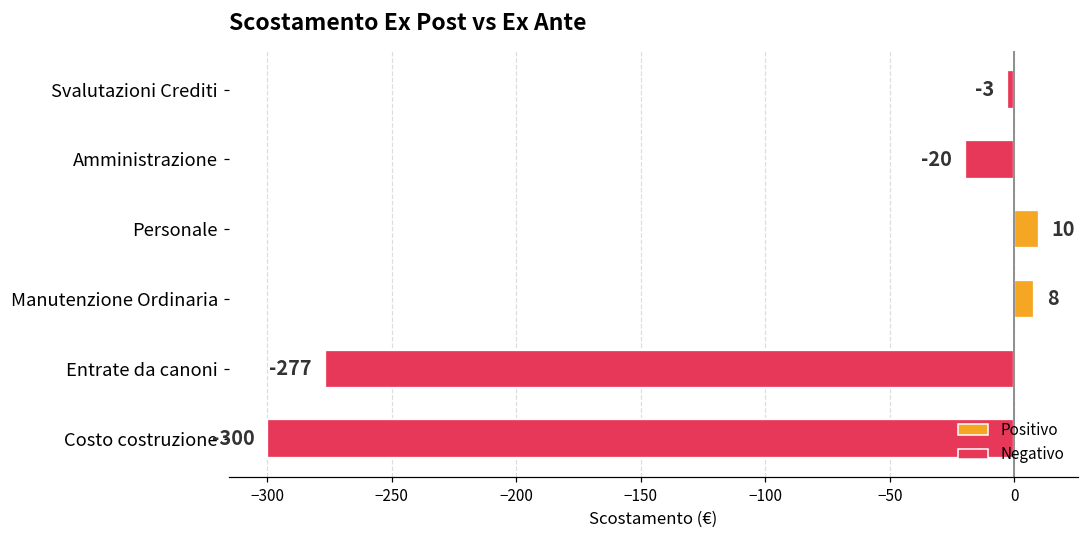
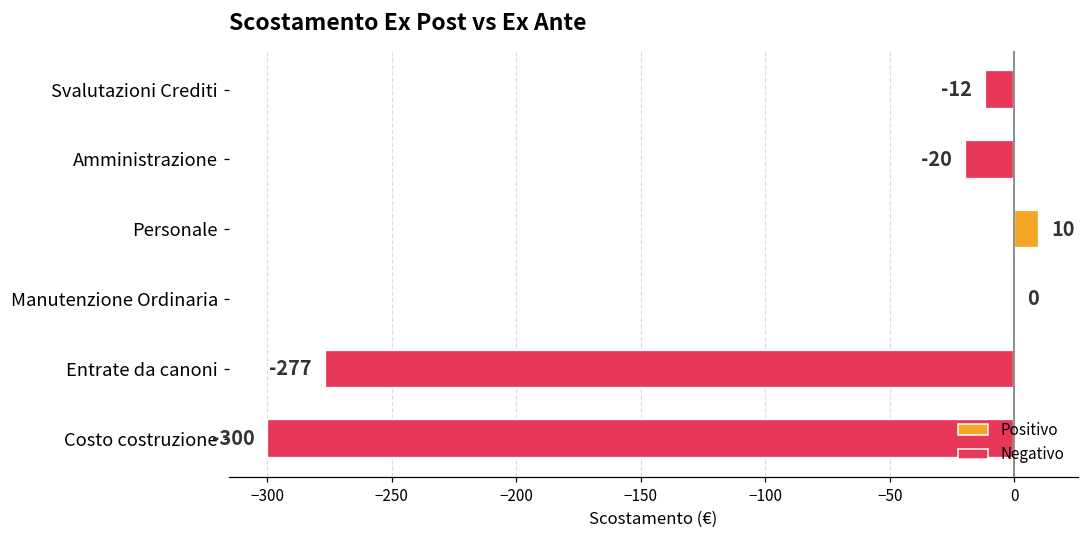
  {
-   "Svalutazioni Crediti": -3,
+   "Svalutazioni Crediti": -12,
    "Amministrazione": -20,
    "Personale": 10,
-   "Manutenzione Ordinaria": 8,
+   "Manutenzione Ordinaria": 0,
    "Entrate da canoni": -277,
    "Costo costruzione": -300
  }
